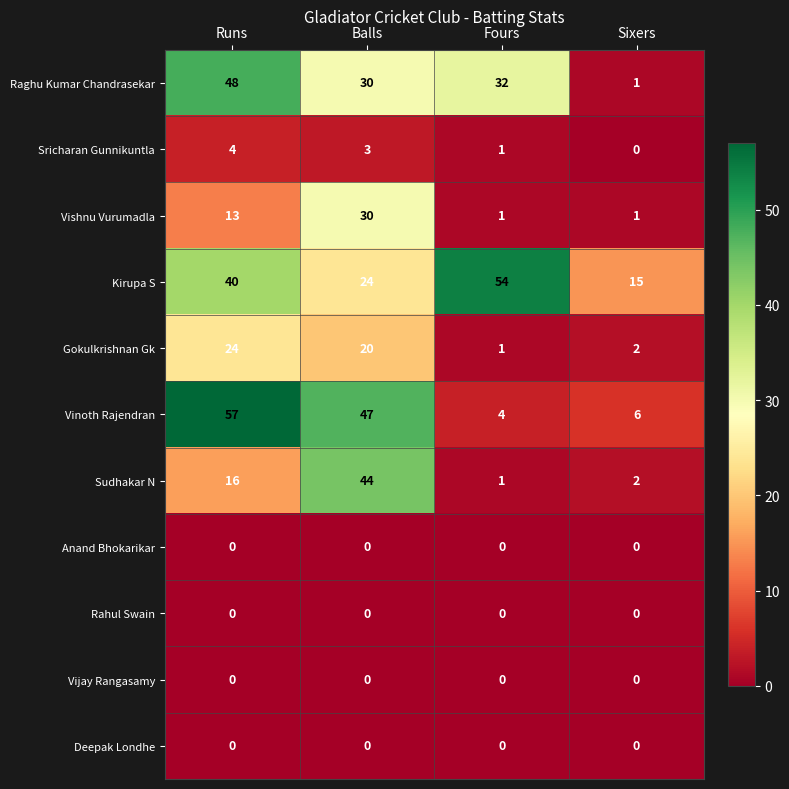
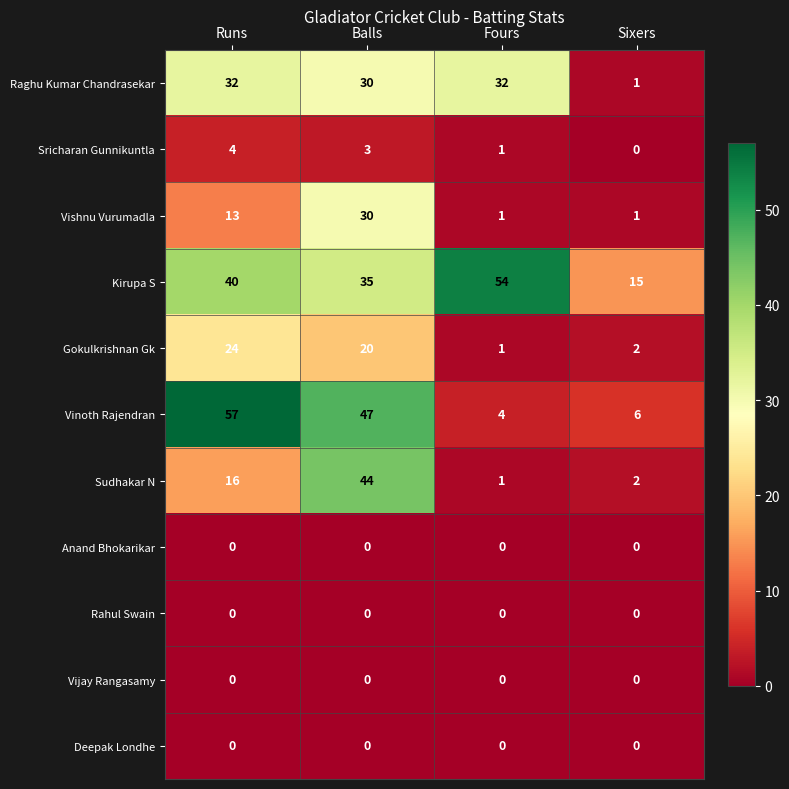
  {
    "Raghu Kumar Chandrasekar": {
-     "Runs": 48,
+     "Runs": 32,
      "Balls": 30,
      "Fours": 32,
      "Sixers": 1
    },
    "Sricharan Gunnikuntla": {
      "Runs": 4,
      "Balls": 3,
      "Fours": 1,
      "Sixers": 0
    },
    "Vishnu Vurumadla": {
      "Runs": 13,
      "Balls": 30,
      "Fours": 1,
      "Sixers": 1
    },
    "Kirupa S": {
      "Runs": 40,
-     "Balls": 24,
+     "Balls": 35,
      "Fours": 54,
      "Sixers": 15
    },
    "Gokulkrishnan Gk": {
      "Runs": 24,
      "Balls": 20,
      "Fours": 1,
      "Sixers": 2
    },
    "Vinoth Rajendran": {
      "Runs": 57,
      "Balls": 47,
      "Fours": 4,
      "Sixers": 6
    },
    "Sudhakar N": {
      "Runs": 16,
      "Balls": 44,
      "Fours": 1,
      "Sixers": 2
    },
    "Anand Bhokarikar": {
      "Runs": 0,
      "Balls": 0,
      "Fours": 0,
      "Sixers": 0
    },
    "Rahul Swain": {
      "Runs": 0,
      "Balls": 0,
      "Fours": 0,
      "Sixers": 0
    },
    "Vijay Rangasamy": {
      "Runs": 0,
      "Balls": 0,
      "Fours": 0,
      "Sixers": 0
    },
    "Deepak Londhe": {
      "Runs": 0,
      "Balls": 0,
      "Fours": 0,
      "Sixers": 0
    }
  }
